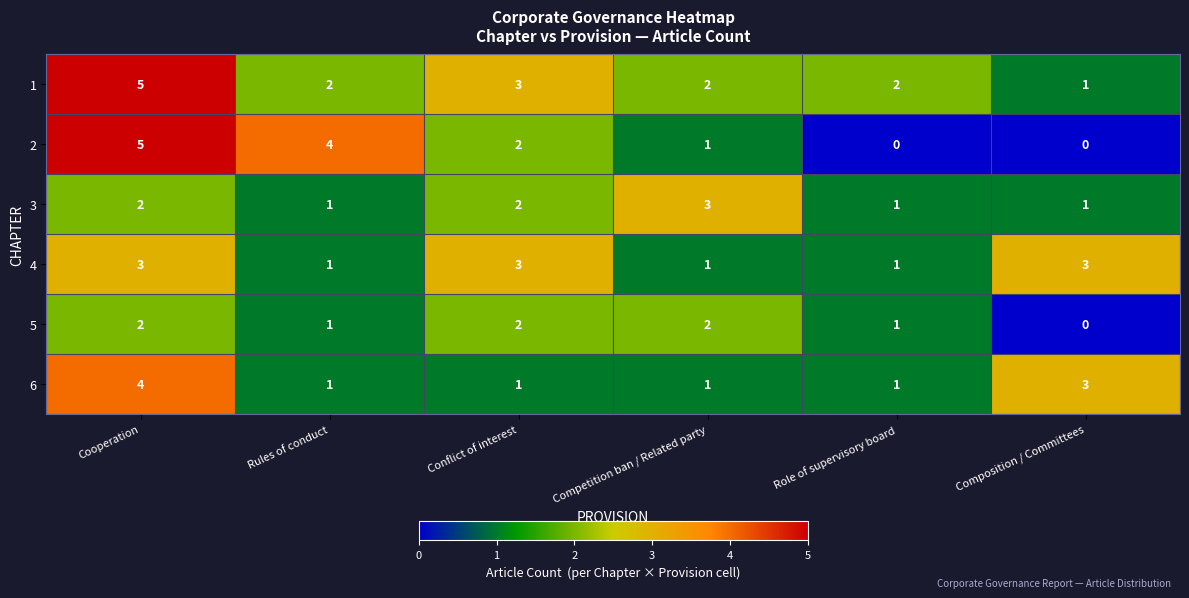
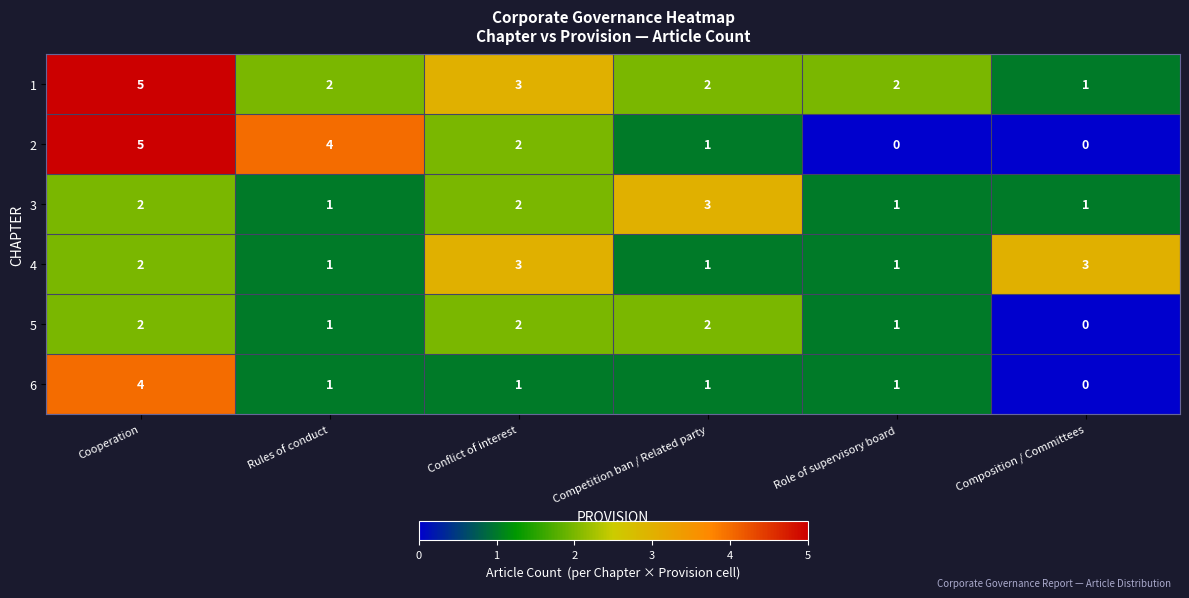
  {
    "1": {
      "Cooperation": 5,
      "Rules of conduct": 2,
      "Conflict of interest": 3,
      "Competition ban / Related party": 2,
      "Role of supervisory board": 2,
      "Composition / Committees": 1
    },
    "2": {
      "Cooperation": 5,
      "Rules of conduct": 4,
      "Conflict of interest": 2,
      "Competition ban / Related party": 1,
      "Role of supervisory board": 0,
      "Composition / Committees": 0
    },
    "3": {
      "Cooperation": 2,
      "Rules of conduct": 1,
      "Conflict of interest": 2,
      "Competition ban / Related party": 3,
      "Role of supervisory board": 1,
      "Composition / Committees": 1
    },
    "4": {
-     "Cooperation": 3,
+     "Cooperation": 2,
      "Rules of conduct": 1,
      "Conflict of interest": 3,
      "Competition ban / Related party": 1,
      "Role of supervisory board": 1,
      "Composition / Committees": 3
    },
    "5": {
      "Cooperation": 2,
      "Rules of conduct": 1,
      "Conflict of interest": 2,
      "Competition ban / Related party": 2,
      "Role of supervisory board": 1,
      "Composition / Committees": 0
    },
    "6": {
      "Cooperation": 4,
      "Rules of conduct": 1,
      "Conflict of interest": 1,
      "Competition ban / Related party": 1,
      "Role of supervisory board": 1,
-     "Composition / Committees": 3
+     "Composition / Committees": 0
    }
  }
